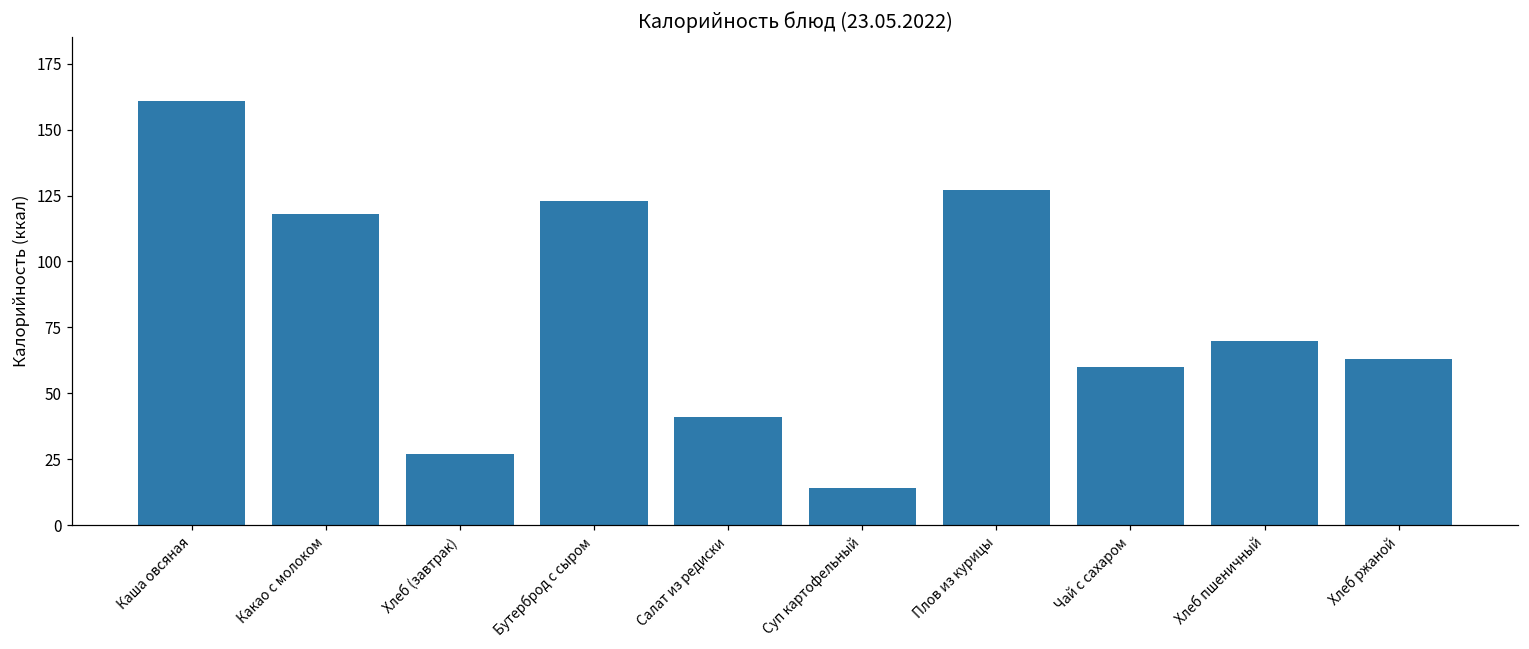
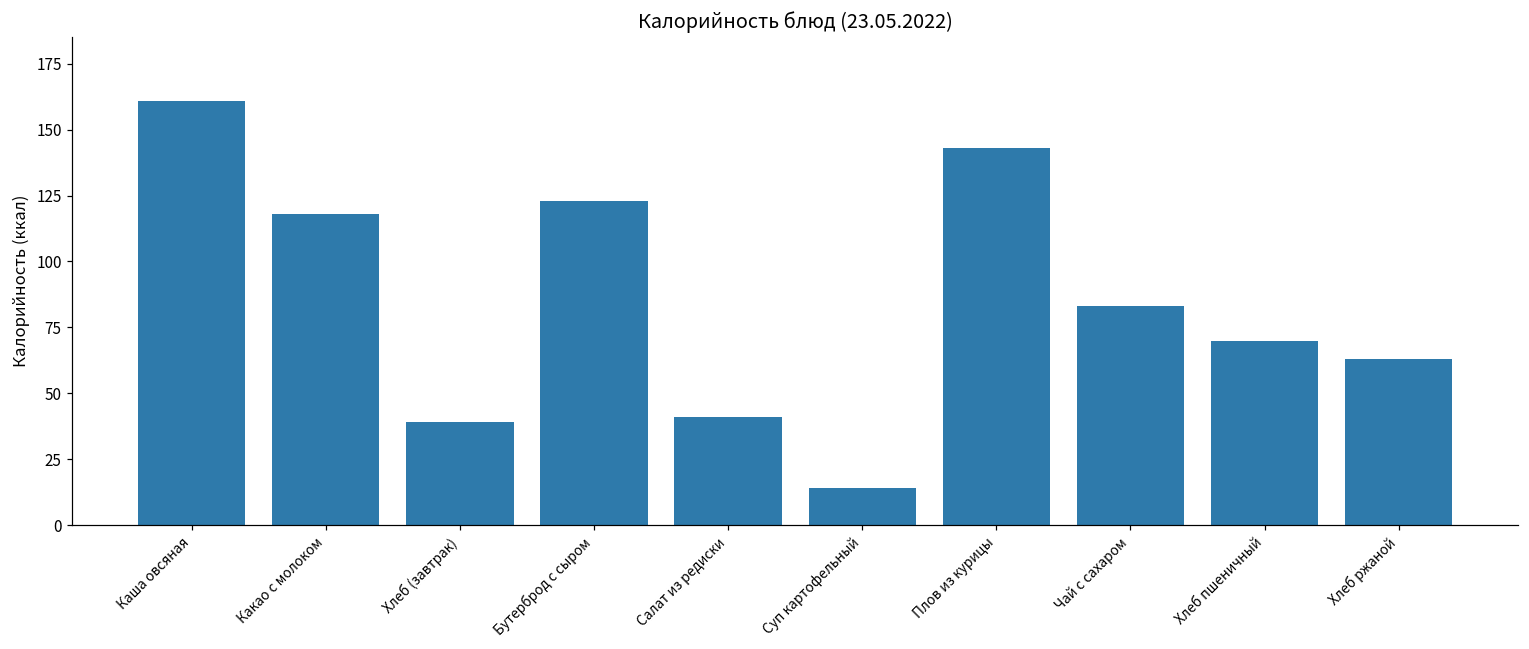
  {
    "Каша овсяная": 161,
    "Какао с молоком": 118,
-   "Хлеб (завтрак)": 27,
+   "Хлеб (завтрак)": 39,
    "Бутерброд с сыром": 123,
    "Салат из редиски": 41,
    "Суп картофельный": 14,
-   "Плов из курицы": 127,
-   "Чай с сахаром": 60,
+   "Плов из курицы": 143,
+   "Чай с сахаром": 83,
    "Хлеб пшеничный": 70,
    "Хлеб ржаной": 63
  }
